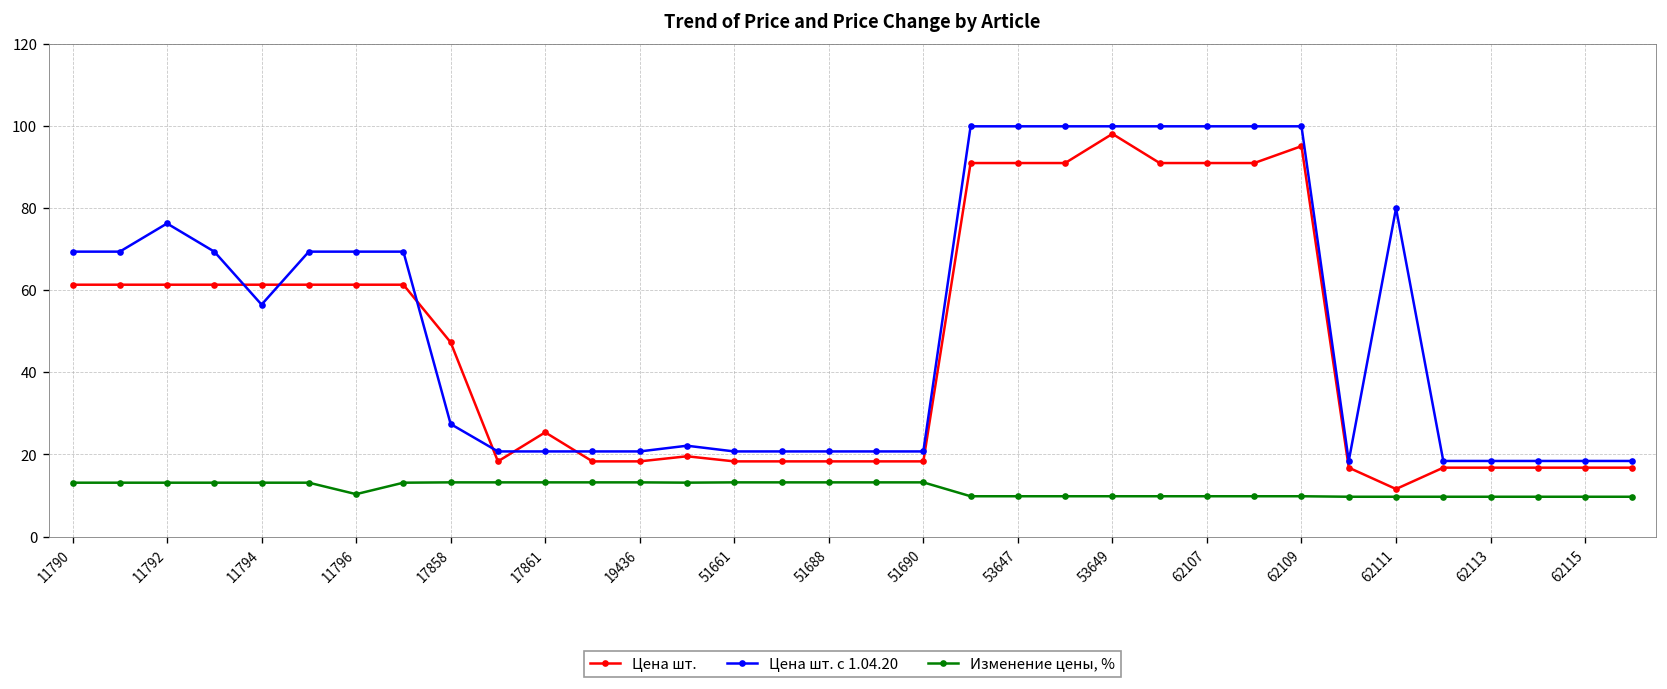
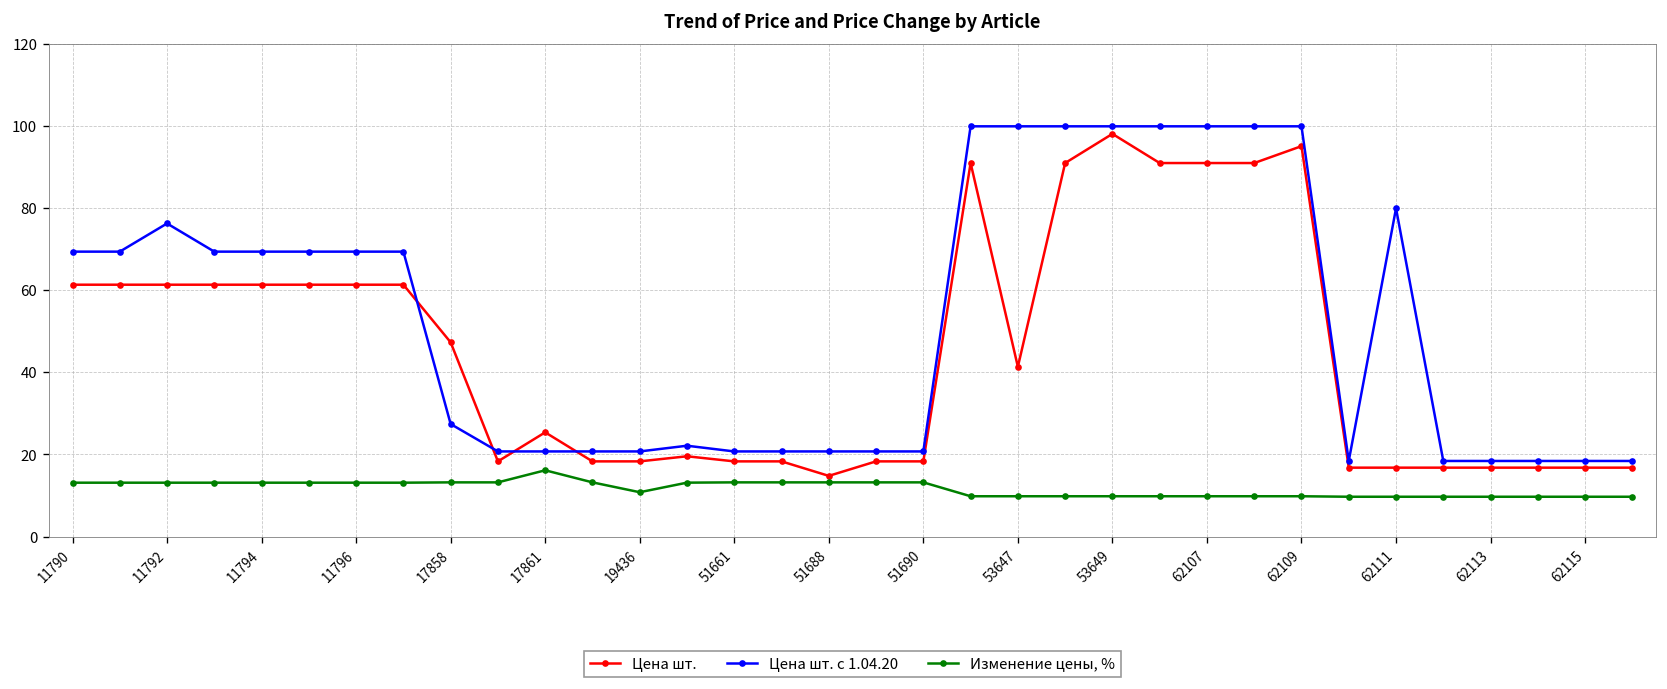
  {
    "Цена шт.": {
      "11790": 61,
      "11792": 61,
      "11794": 61,
      "11796": 61,
      "17858": 47,
      "17861": 25,
      "19436": 18,
      "51661": 18,
-     "51688": 18,
+     "51688": 15,
      "51690": 18,
-     "53647": 91,
+     "53647": 41,
      "53649": 98,
      "62107": 91,
      "62109": 95,
-     "62111": 12,
+     "62111": 17,
      "62113": 17,
      "62115": 17
    },
    "Цена шт. с 1.04.20": {
      "11790": 69,
      "11792": 76,
-     "11794": 56,
+     "11794": 69,
      "11796": 69,
      "17858": 27,
      "17861": 21,
      "19436": 21,
      "51661": 21,
      "51688": 21,
      "51690": 21,
      "53647": 100,
      "53649": 100,
      "62107": 100,
      "62109": 100,
      "62111": 80,
      "62113": 18,
      "62115": 18
    },
    "Изменение цены, %": {
      "11790": 13,
      "11792": 13,
      "11794": 13,
-     "11796": 10,
+     "11796": 13,
      "17858": 13,
-     "17861": 13,
-     "19436": 13,
+     "17861": 16,
+     "19436": 11,
      "51661": 13,
      "51688": 13,
      "51690": 13,
      "53647": 10,
      "53649": 10,
      "62107": 10,
      "62109": 10,
      "62111": 10,
      "62113": 10,
      "62115": 10
    }
  }
